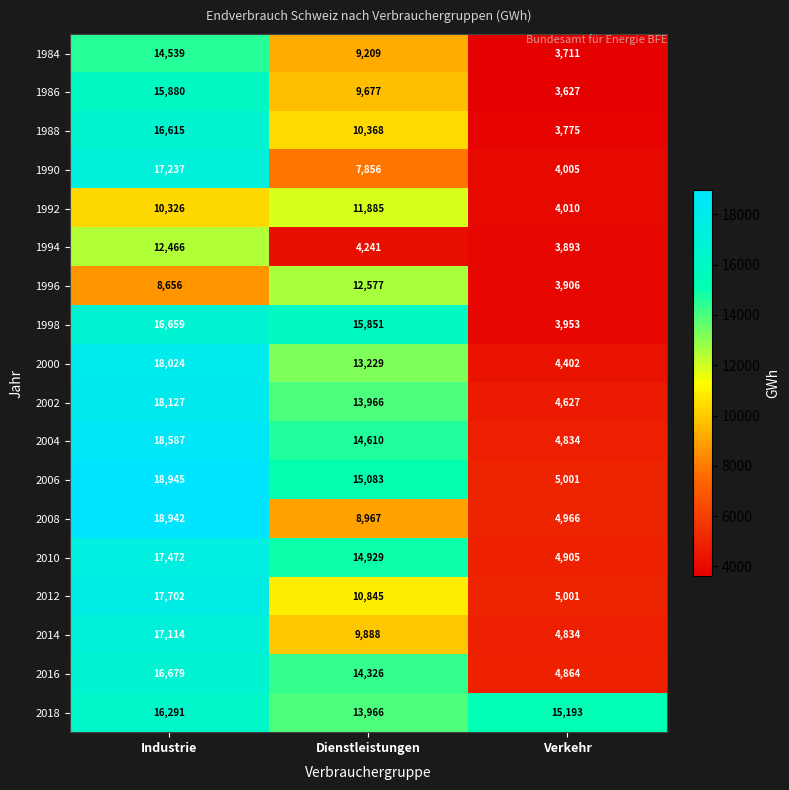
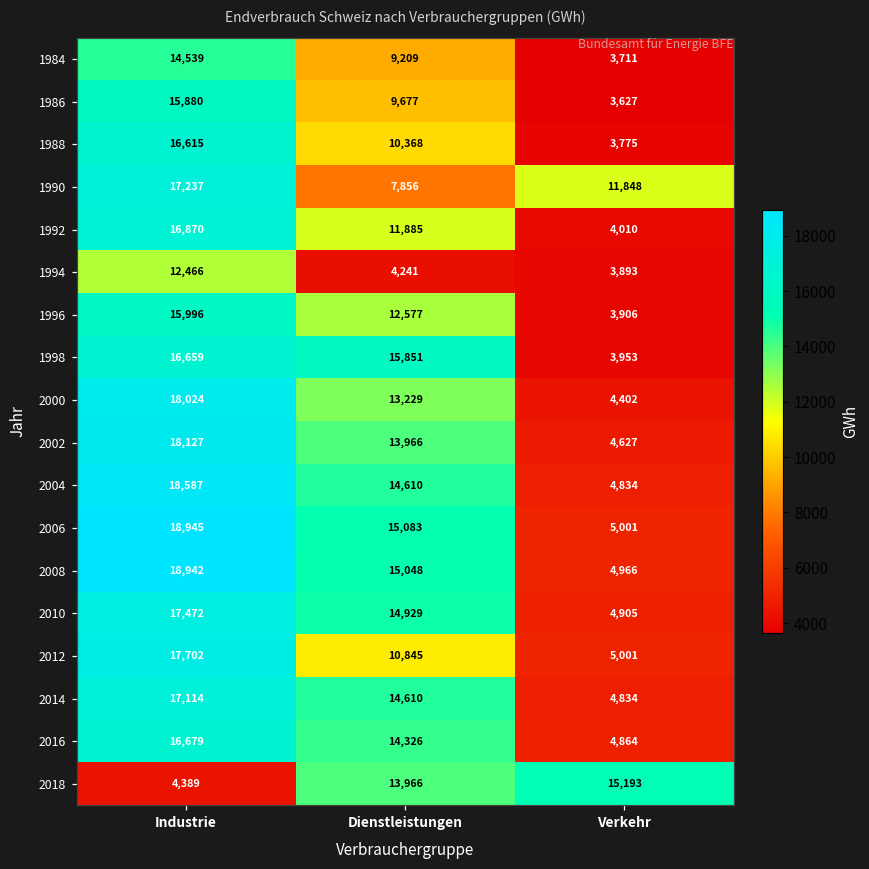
  {
    "1984": {
      "Industrie": "14,539",
      "Dienstleistungen": "9,209"
    },
    "1986": {
      "Industrie": "15,880",
      "Dienstleistungen": "9,677",
      "Verkehr": "3,627"
    },
    "1988": {
      "Industrie": "16,615",
      "Dienstleistungen": "10,368",
      "Verkehr": "3,775"
    },
    "1990": {
      "Industrie": "17,237",
      "Dienstleistungen": "7,856",
-     "Verkehr": "4,005"
+     "Verkehr": "11,848"
    },
    "1992": {
-     "Industrie": "10,326",
+     "Industrie": "16,870",
      "Dienstleistungen": "11,885",
      "Verkehr": "4,010"
    },
    "1994": {
      "Industrie": "12,466",
      "Dienstleistungen": "4,241",
      "Verkehr": "3,893"
    },
    "1996": {
-     "Industrie": "8,656",
+     "Industrie": "15,996",
      "Dienstleistungen": "12,577",
      "Verkehr": "3,906"
    },
    "1998": {
      "Industrie": "16,659",
      "Dienstleistungen": "15,851",
      "Verkehr": "3,953"
    },
    "2000": {
      "Industrie": "18,024",
      "Dienstleistungen": "13,229",
      "Verkehr": "4,402"
    },
    "2002": {
      "Industrie": "18,127",
      "Dienstleistungen": "13,966",
      "Verkehr": "4,627"
    },
    "2004": {
      "Industrie": "18,587",
      "Dienstleistungen": "14,610",
      "Verkehr": "4,834"
    },
    "2006": {
      "Industrie": "18,945",
      "Dienstleistungen": "15,083",
      "Verkehr": "5,001"
    },
    "2008": {
      "Industrie": "18,942",
-     "Dienstleistungen": "8,967",
+     "Dienstleistungen": "15,048",
      "Verkehr": "4,966"
    },
    "2010": {
      "Industrie": "17,472",
      "Dienstleistungen": "14,929",
      "Verkehr": "4,905"
    },
    "2012": {
      "Industrie": "17,702",
      "Dienstleistungen": "10,845",
      "Verkehr": "5,001"
    },
    "2014": {
      "Industrie": "17,114",
-     "Dienstleistungen": "9,888",
+     "Dienstleistungen": "14,610",
      "Verkehr": "4,834"
    },
    "2016": {
      "Industrie": "16,679",
      "Dienstleistungen": "14,326",
      "Verkehr": "4,864"
    },
    "2018": {
-     "Industrie": "16,291",
+     "Industrie": "4,389",
      "Dienstleistungen": "13,966",
      "Verkehr": "15,193"
    }
  }
